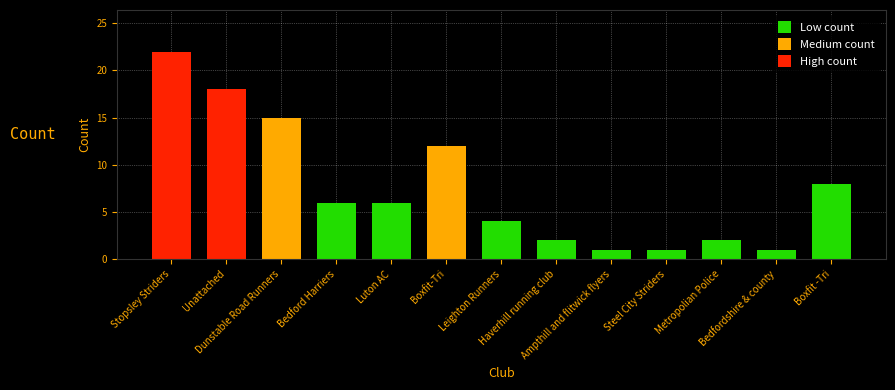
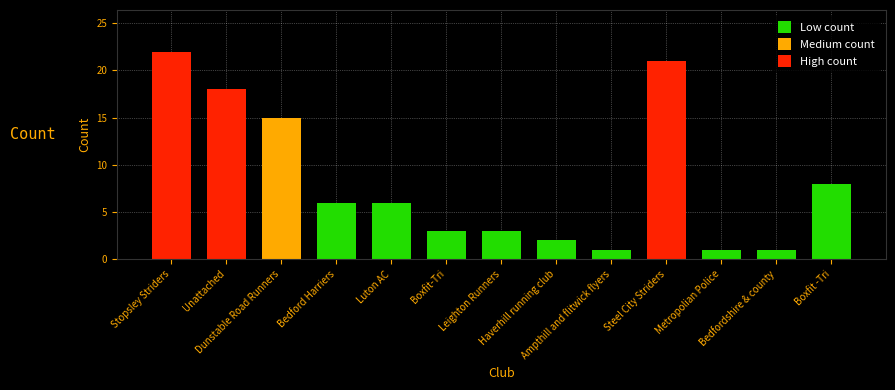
  {
    "Stopsley Striders": 22,
    "Unattached": 18,
    "Dunstable Road Runners": 15,
    "Bedford Harriers": 6,
    "Luton AC": 6,
-   "Boxfit-Tri": 12,
-   "Leighton Runners": 4,
+   "Boxfit-Tri": 3,
+   "Leighton Runners": 3,
    "Haverhill running club": 2,
    "Ampthill and flitwick flyers": 1,
-   "Steel City Striders": 1,
-   "Metropolian Police": 2,
+   "Steel City Striders": 21,
+   "Metropolian Police": 1,
    "Bedfordshire & county": 1,
    "Boxfit -Tri": 8
  }
